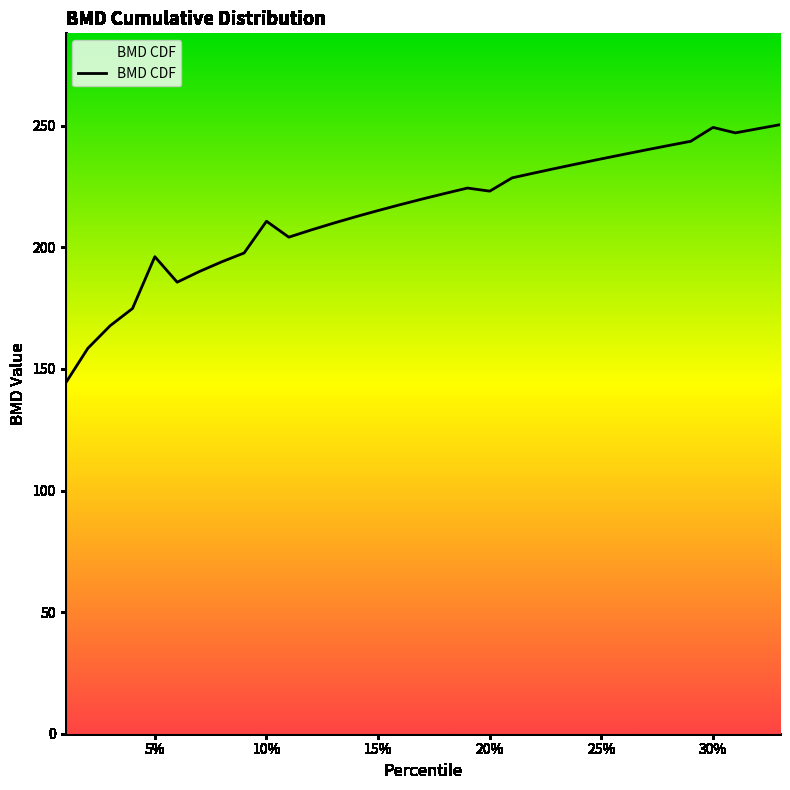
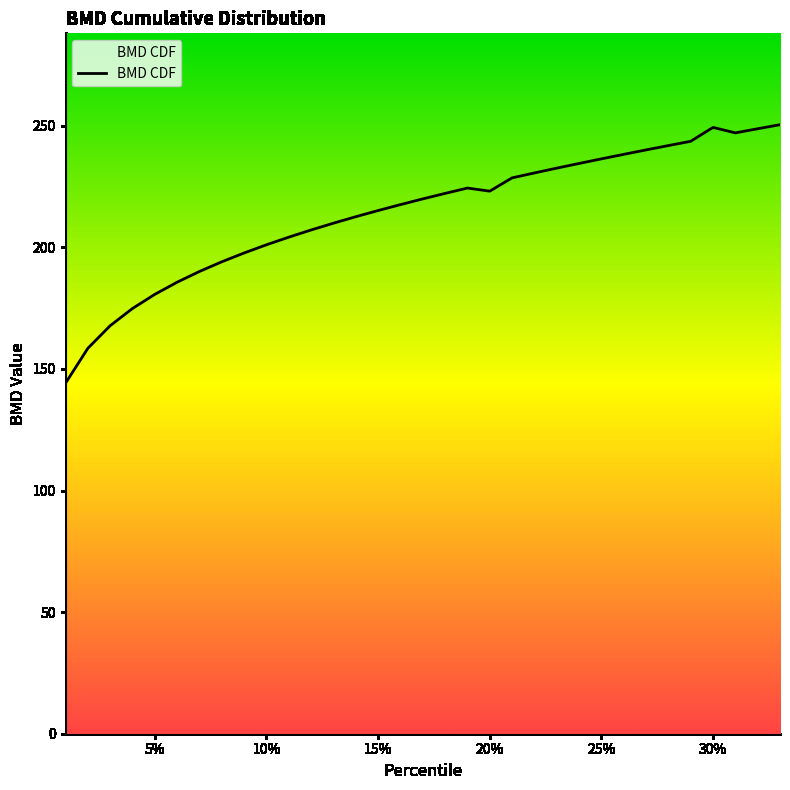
  {
-   "5%": 196,
-   "10%": 211,
+   "5%": 181,
+   "10%": 201,
    "15%": 215,
    "20%": 223,
    "25%": 236,
    "30%": 249
  }
